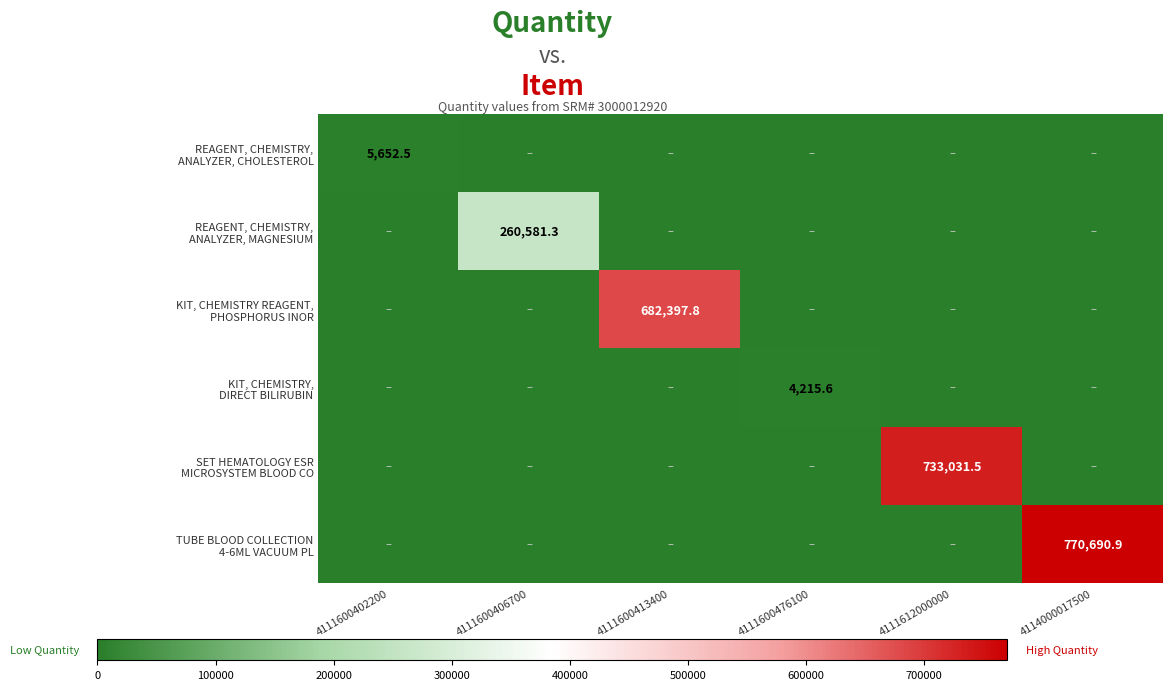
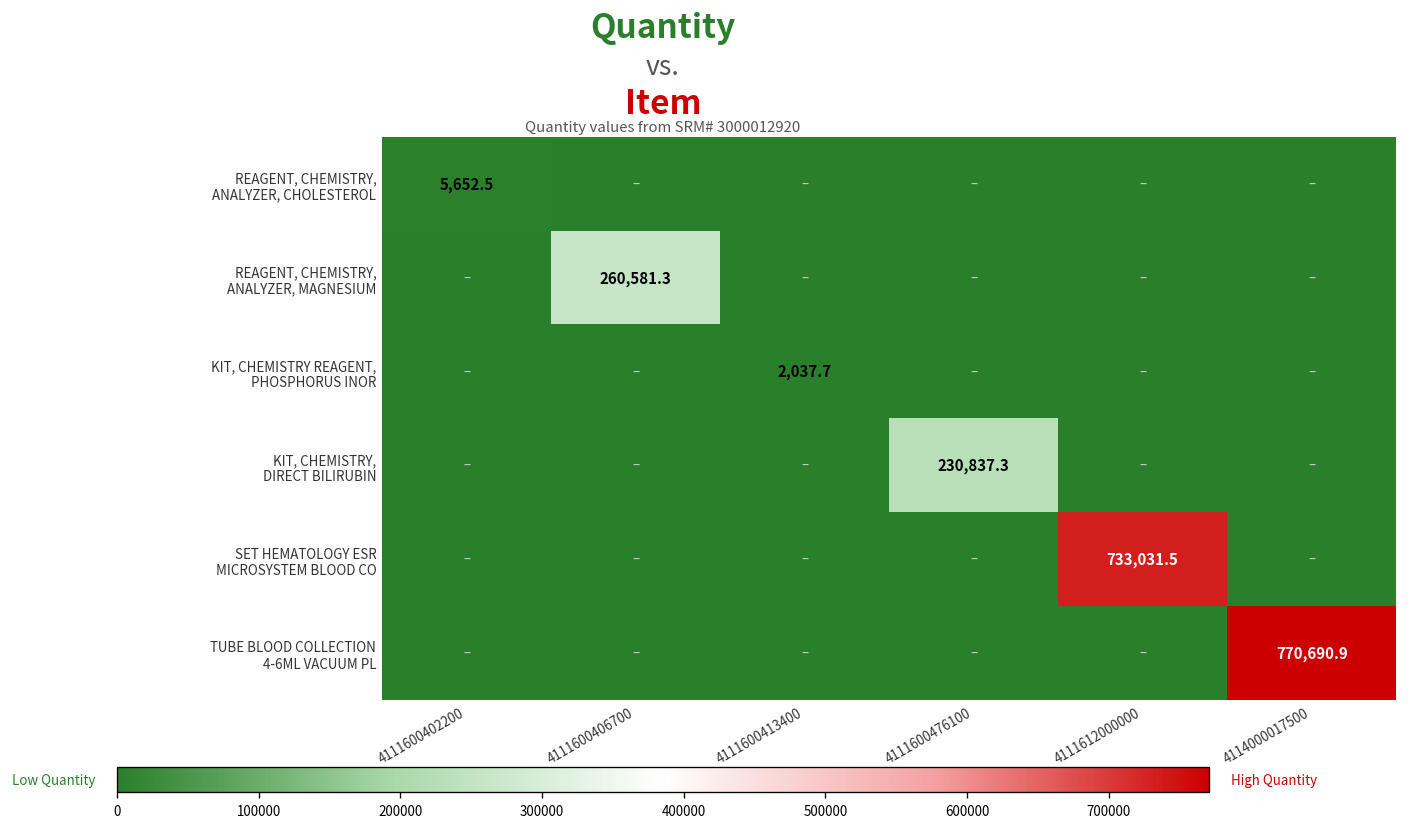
  {
    "REAGENT, CHEMISTRY, ANALYZER, CHOLESTEROL": {
      "4111600402200": "5,652.5"
    },
    "REAGENT, CHEMISTRY, ANALYZER, MAGNESIUM": {
      "4111600406700": "260,581.3"
    },
    "KIT, CHEMISTRY REAGENT, PHOSPHORUS INOR": {
-     "4111600413400": "682,397.8"
+     "4111600413400": "2,037.7"
    },
    "KIT, CHEMISTRY, DIRECT BILIRUBIN": {
-     "4111600476100": "4,215.6"
+     "4111600476100": "230,837.3"
    },
    "SET HEMATOLOGY ESR MICROSYSTEM BLOOD CO": {
      "4111612000000": "733,031.5"
    },
    "TUBE BLOOD COLLECTION 4-6ML VACUUM PL": {
      "4114000017500": "770,690.9"
    }
  }
